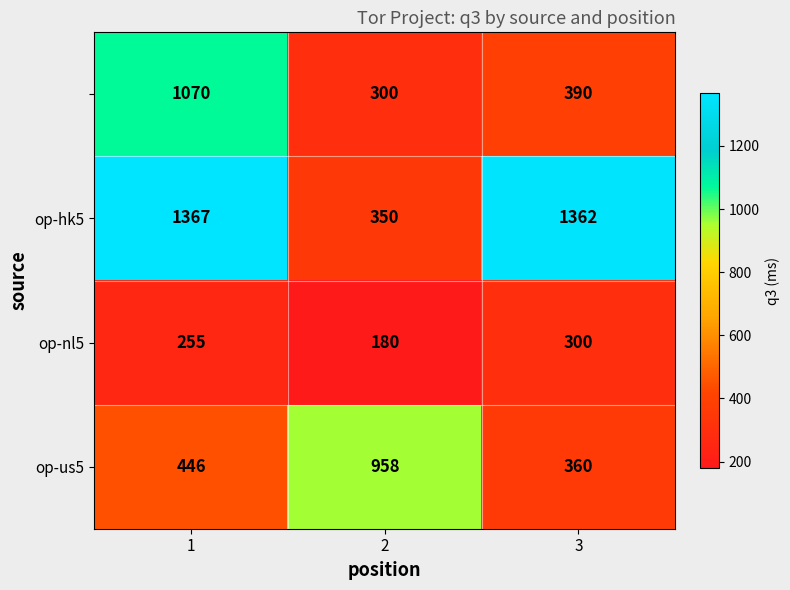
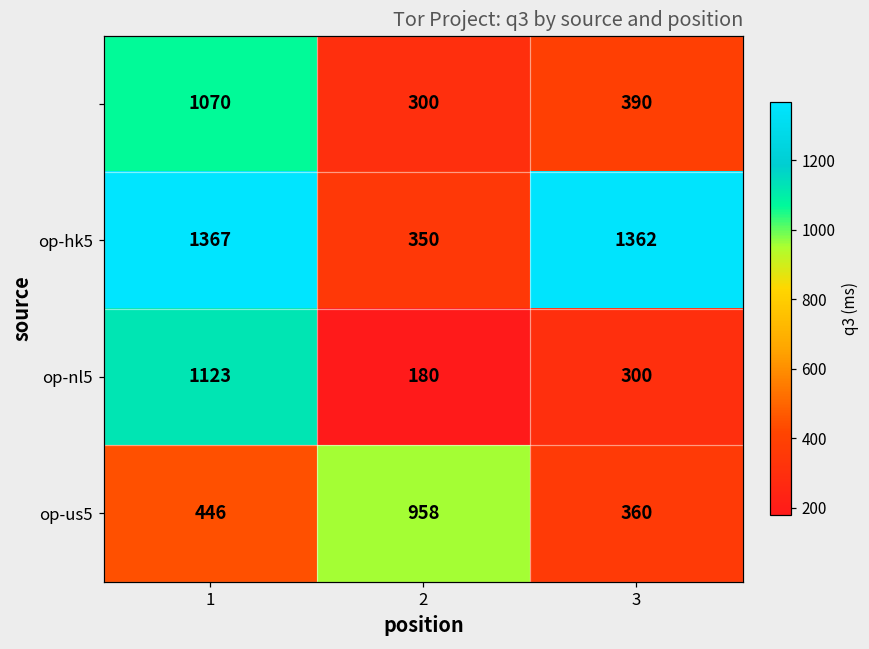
  {
    "op-hk5": {
      "1": 1367,
      "2": 350,
      "3": 1362
    },
    "op-nl5": {
-     "1": 255,
+     "1": 1123,
      "2": 180,
      "3": 300
    },
    "op-us5": {
      "1": 446,
      "2": 958,
      "3": 360
    }
  }
